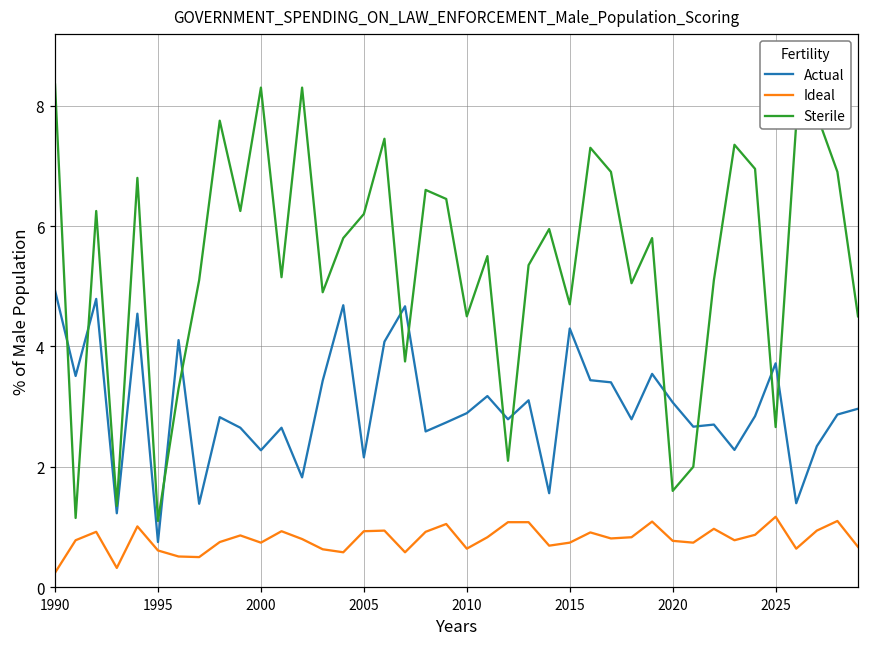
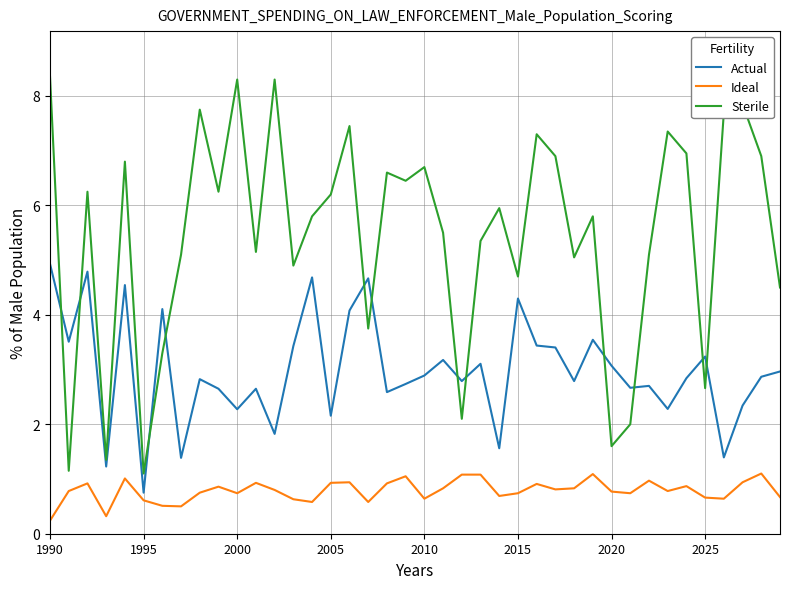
  {
    "Actual": {
      "1990": 4.9,
      "1995": 0.8,
      "2000": 2.3,
      "2005": 2.2,
      "2010": 2.9,
      "2015": 4.3,
      "2020": 3.1,
-     "2025": 3.7
+     "2025": 3.2
    },
    "Ideal": {
      "1990": 0.2,
      "1995": 0.6,
      "2000": 0.7,
      "2005": 0.9,
      "2010": 0.6,
      "2015": 0.7,
      "2020": 0.8,
-     "2025": 1.2
+     "2025": 0.7
    },
    "Sterile": {
      "1990": 8.4,
      "1995": 1.1,
      "2000": 8.3,
      "2005": 6.2,
-     "2010": 4.5,
+     "2010": 6.7,
      "2015": 4.7,
      "2020": 1.6,
      "2025": 2.7
    }
  }
